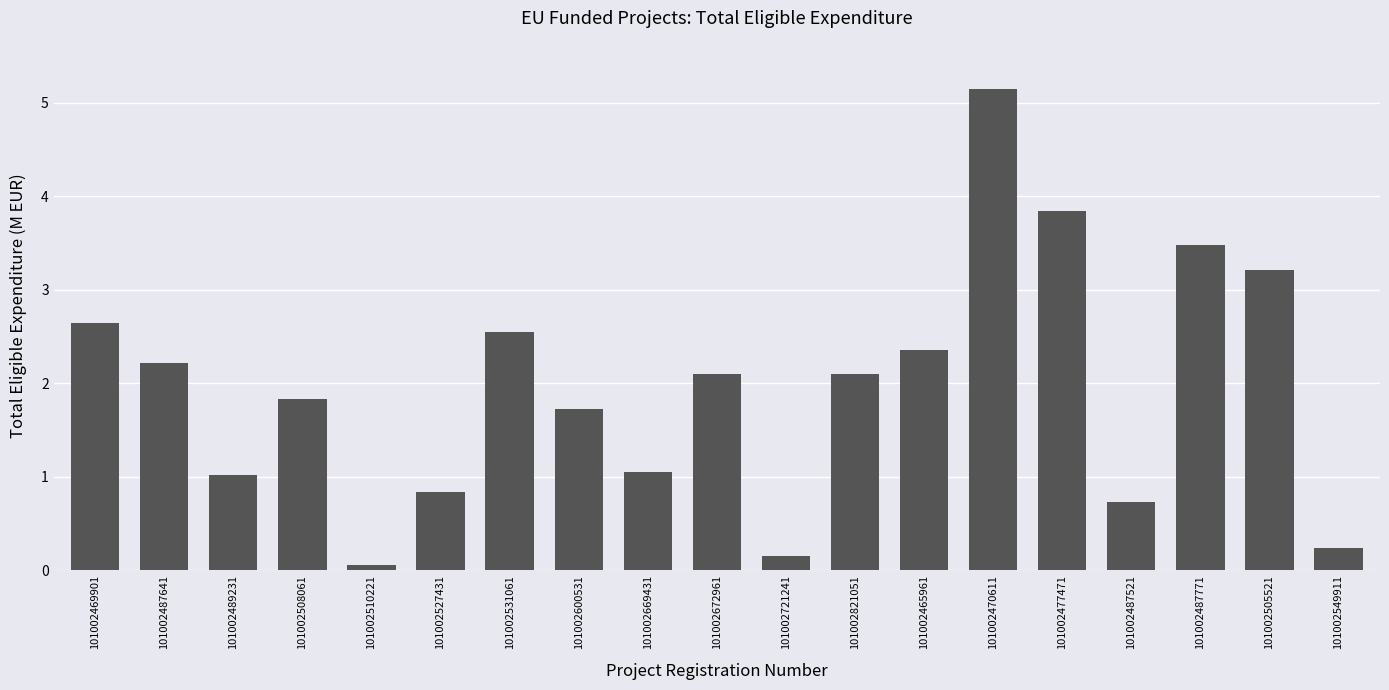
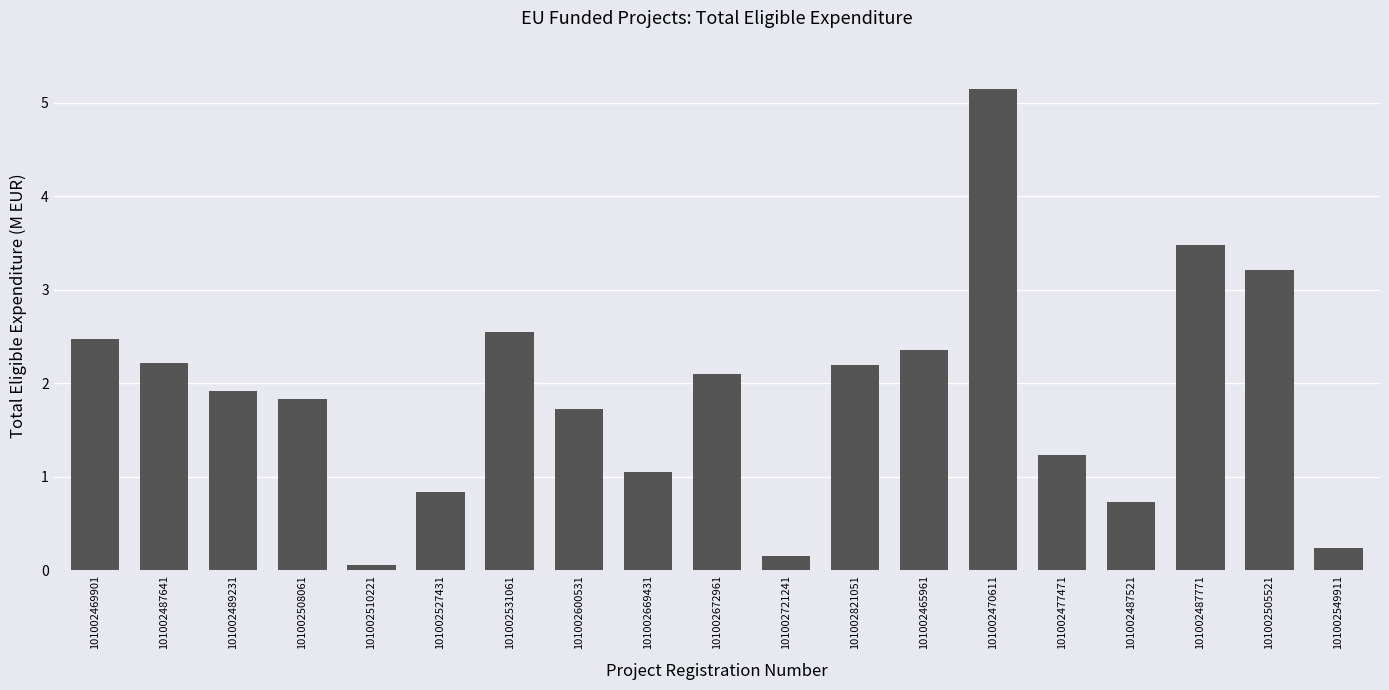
  {
-   "101002469901": 2.6,
+   "101002469901": 2.5,
    "101002487641": 2.2,
-   "101002489231": 1.0,
+   "101002489231": 1.9,
    "101002508061": 1.8,
    "101002510221": 0.1,
    "101002527431": 0.8,
    "101002531061": 2.5,
    "101002600531": 1.7,
    "101002669431": 1.0,
    "101002672961": 2.1,
    "101002721241": 0.1,
-   "101002821051": 2.1,
+   "101002821051": 2.2,
    "101002465961": 2.4,
    "101002470611": 5.1,
-   "101002477471": 3.8,
+   "101002477471": 1.2,
    "101002487521": 0.7,
    "101002487771": 3.5,
    "101002505521": 3.2,
    "101002549911": 0.2
  }
